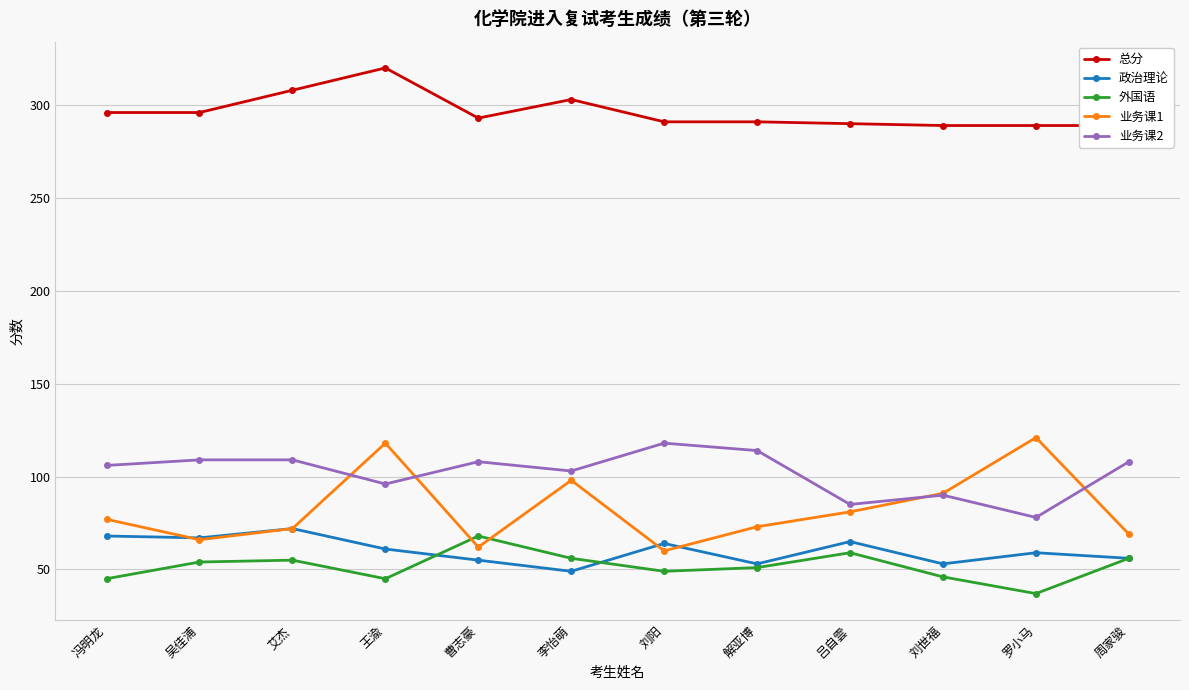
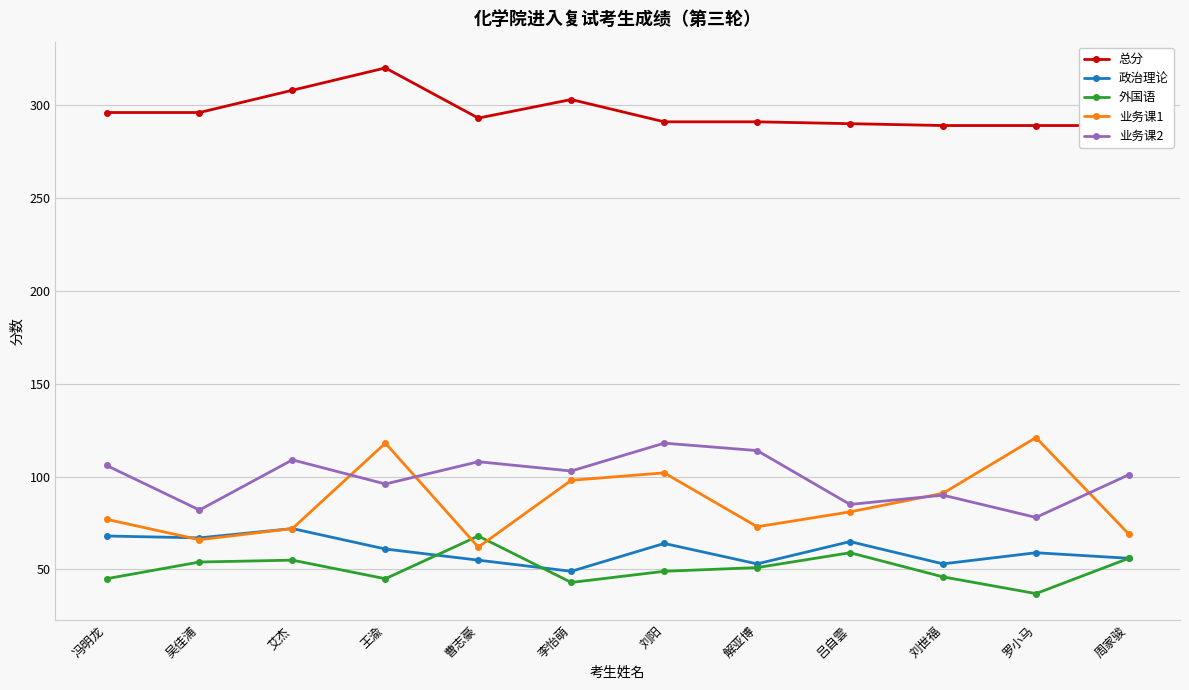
  {
    "总分": {
      "冯明龙": 296,
      "吴佳浦": 296,
      "艾杰": 308,
      "王渝": 320,
      "曹志豪": 293,
      "李怡萌": 303,
      "刘阳": 291,
      "解亚博": 291,
      "吕自雲": 290,
      "刘世福": 289,
      "罗小马": 289
    },
    "政治理论": {
      "冯明龙": 68,
      "王渝": 61,
      "曹志豪": 55,
      "李怡萌": 49,
      "刘阳": 64,
      "解亚博": 53,
      "吕自雲": 65,
      "刘世福": 53,
      "罗小马": 59
    },
    "外国语": {
      "冯明龙": 45,
      "吴佳浦": 54,
      "艾杰": 55,
      "王渝": 45,
      "曹志豪": 68,
-     "李怡萌": 56,
+     "李怡萌": 43,
      "刘阳": 49,
      "解亚博": 51,
      "吕自雲": 59,
      "刘世福": 46,
      "罗小马": 37
    },
    "业务课1": {
      "冯明龙": 77,
      "王渝": 118,
      "曹志豪": 62,
      "李怡萌": 98,
-     "刘阳": 60,
+     "刘阳": 102,
      "解亚博": 73,
      "吕自雲": 81,
      "罗小马": 121,
      "周家骏": 69
    },
    "业务课2": {
      "冯明龙": 106,
-     "吴佳浦": 109,
+     "吴佳浦": 82,
      "艾杰": 109,
      "王渝": 96,
      "曹志豪": 108,
      "李怡萌": 103,
      "刘阳": 118,
      "解亚博": 114,
      "吕自雲": 85,
      "罗小马": 78,
-     "周家骏": 108
+     "周家骏": 101
    }
  }
